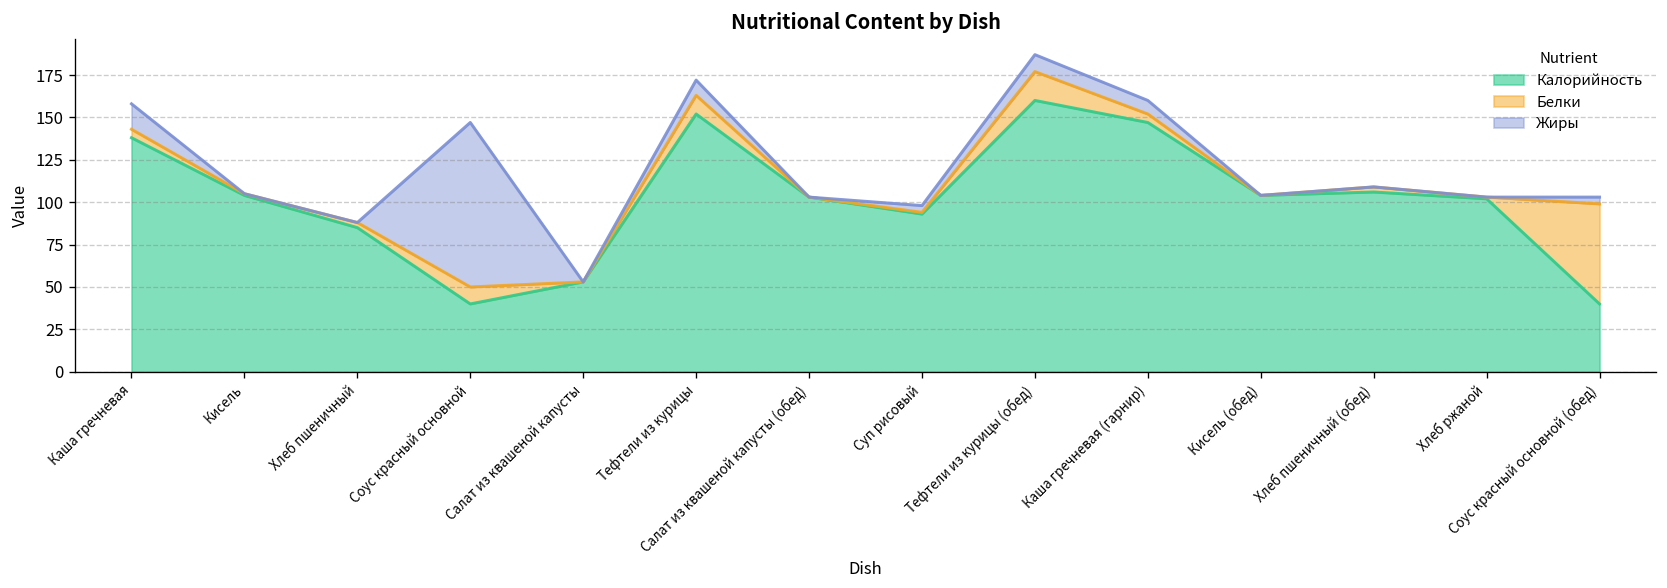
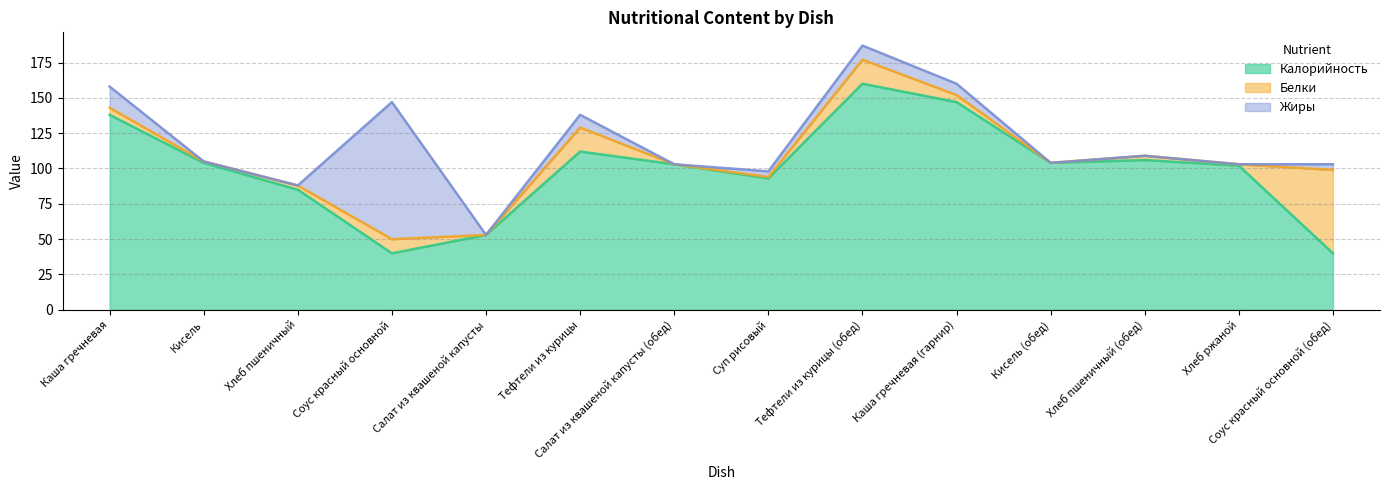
  {
    "Калорийность": {
      "Каша гречневая": 138,
      "Хлеб пшеничный": 85,
      "Соус красный основной": 40,
-     "Тефтели из курицы": 152,
+     "Тефтели из курицы": 112,
      "Тефтели из курицы (обед)": 160,
      "Каша гречневая (гарнир)": 147,
      "Хлеб пшеничный (обед)": 106,
      "Соус красный основной (обед)": 40
    },
    "Белки": {
      "Каша гречневая": 5,
      "Соус красный основной": 10,
-     "Тефтели из курицы": 11,
+     "Тефтели из курицы": 17,
      "Тефтели из курицы (обед)": 17,
      "Каша гречневая (гарнир)": 5,
      "Соус красный основной (обед)": 59
    },
    "Жиры": {
      "Каша гречневая": 15,
      "Соус красный основной": 97,
      "Тефтели из курицы": 9,
      "Суп рисовый": 4,
      "Тефтели из курицы (обед)": 10,
      "Каша гречневая (гарнир)": 8,
      "Соус красный основной (обед)": 4
    }
  }
